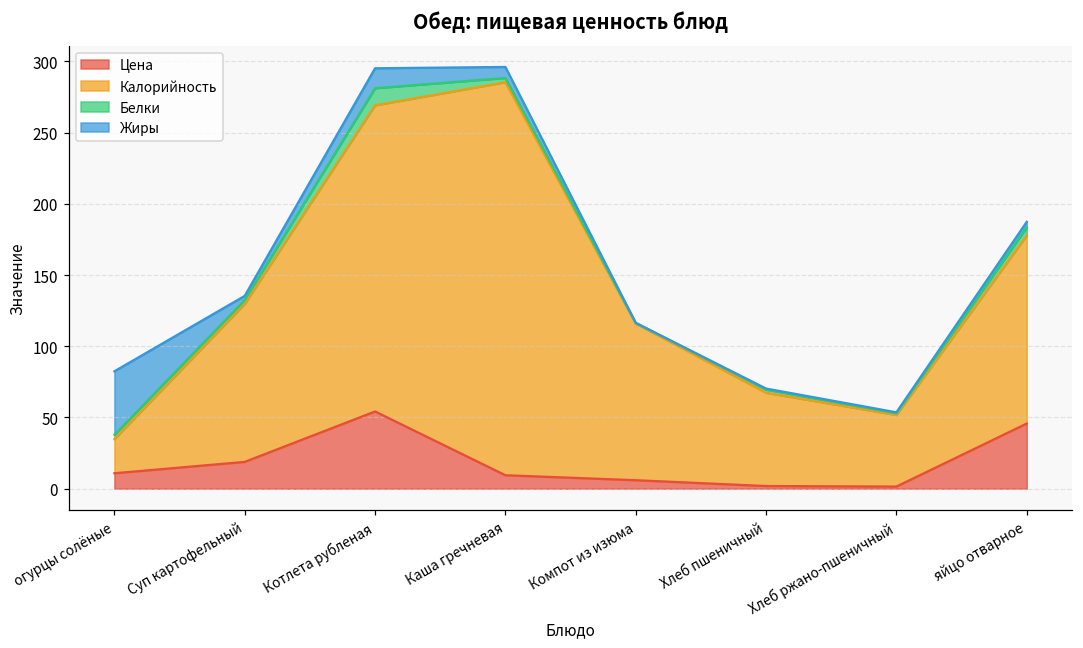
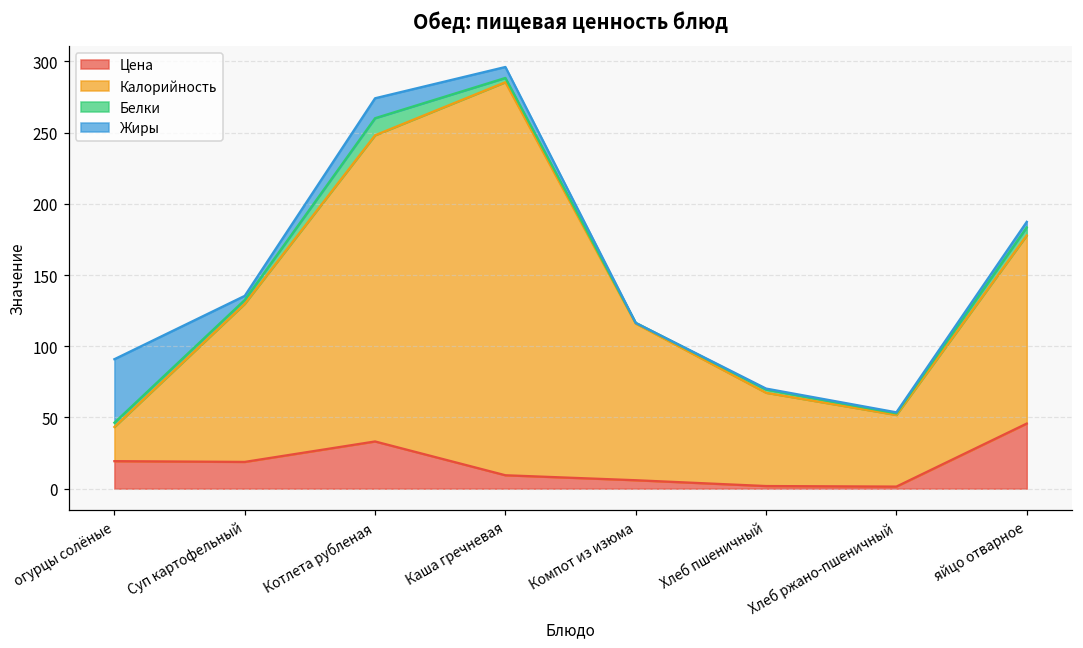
  {
    "Цена": {
-     "огурцы солёные": 11,
+     "огурцы солёные": 19,
      "Суп картофельный": 19,
-     "Котлета рубленая": 54,
+     "Котлета рубленая": 33,
      "Каша гречневая": 9,
      "Компот из изюма": 6,
      "Хлеб пшеничный": 2,
      "Хлеб ржано-пшеничный": 1,
      "яйцо отварное": 46
    },
    "Калорийность": {
      "огурцы солёные": 24,
      "Суп картофельный": 111,
      "Котлета рубленая": 215,
      "Каша гречневая": 276,
      "Хлеб пшеничный": 66,
      "яйцо отварное": 132
    },
    "Белки": {
      "огурцы солёные": 3,
      "Суп картофельный": 3,
      "Котлета рубленая": 12,
      "Каша гречневая": 3,
      "яйцо отварное": 6
    },
    "Жиры": {
      "огурцы солёные": 45,
      "Суп картофельный": 3,
      "Котлета рубленая": 14,
      "Каша гречневая": 8,
      "яйцо отварное": 4
    }
  }
